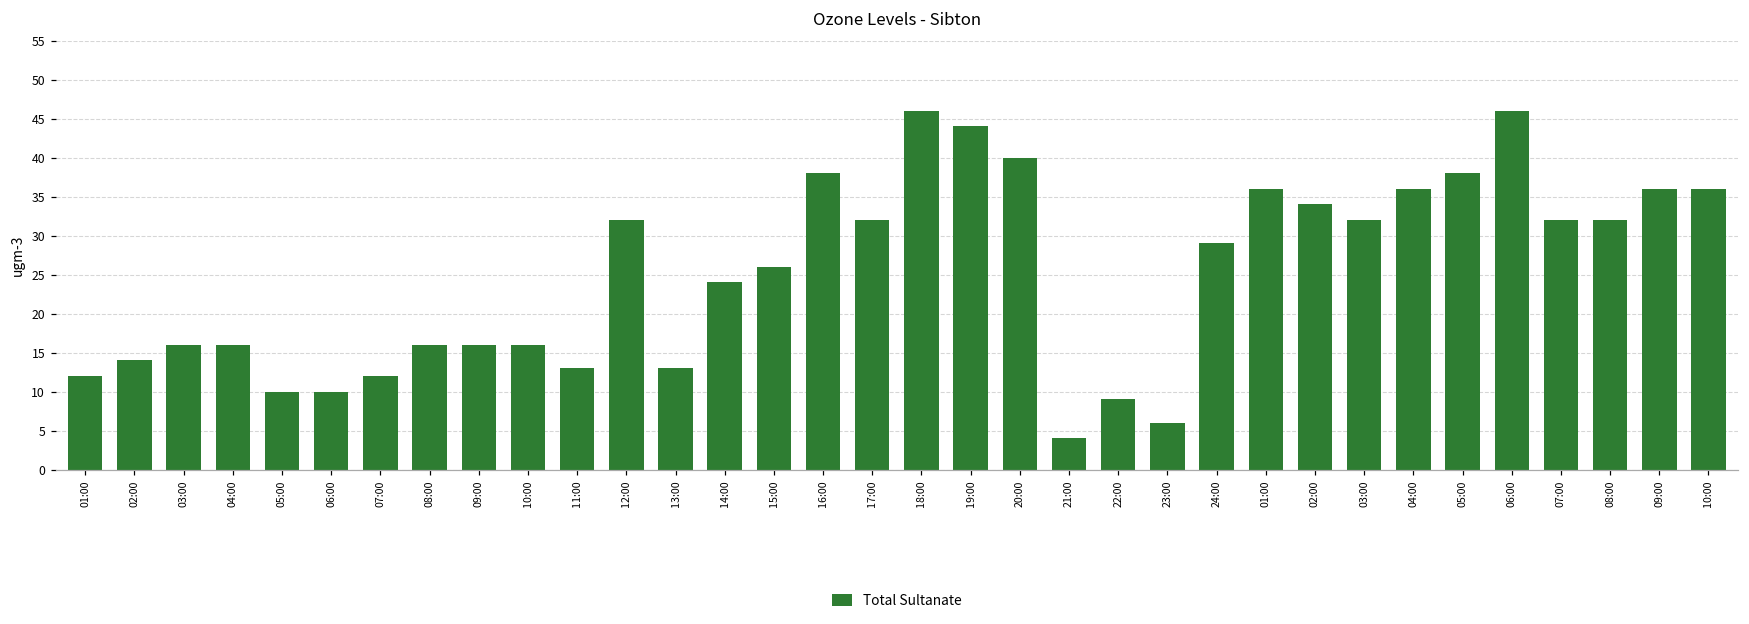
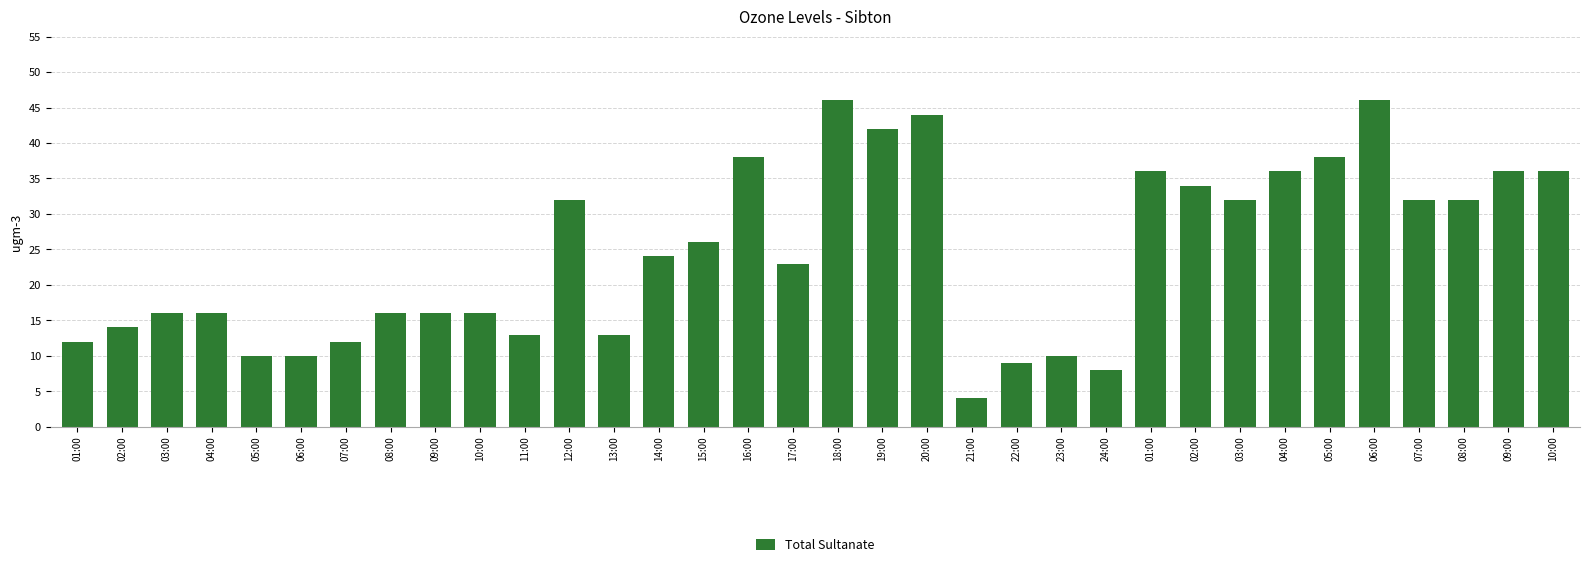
  {
    "11:00": 13,
    "12:00": 32,
    "13:00": 13,
    "14:00": 24,
    "15:00": 26,
    "16:00": 38,
-   "17:00": 32,
+   "17:00": 23,
    "18:00": 46,
-   "19:00": 44,
-   "20:00": 40,
+   "19:00": 42,
+   "20:00": 44,
    "21:00": 4,
    "22:00": 9,
-   "23:00": 6,
-   "24:00": 29
+   "23:00": 10,
+   "24:00": 8
  }
